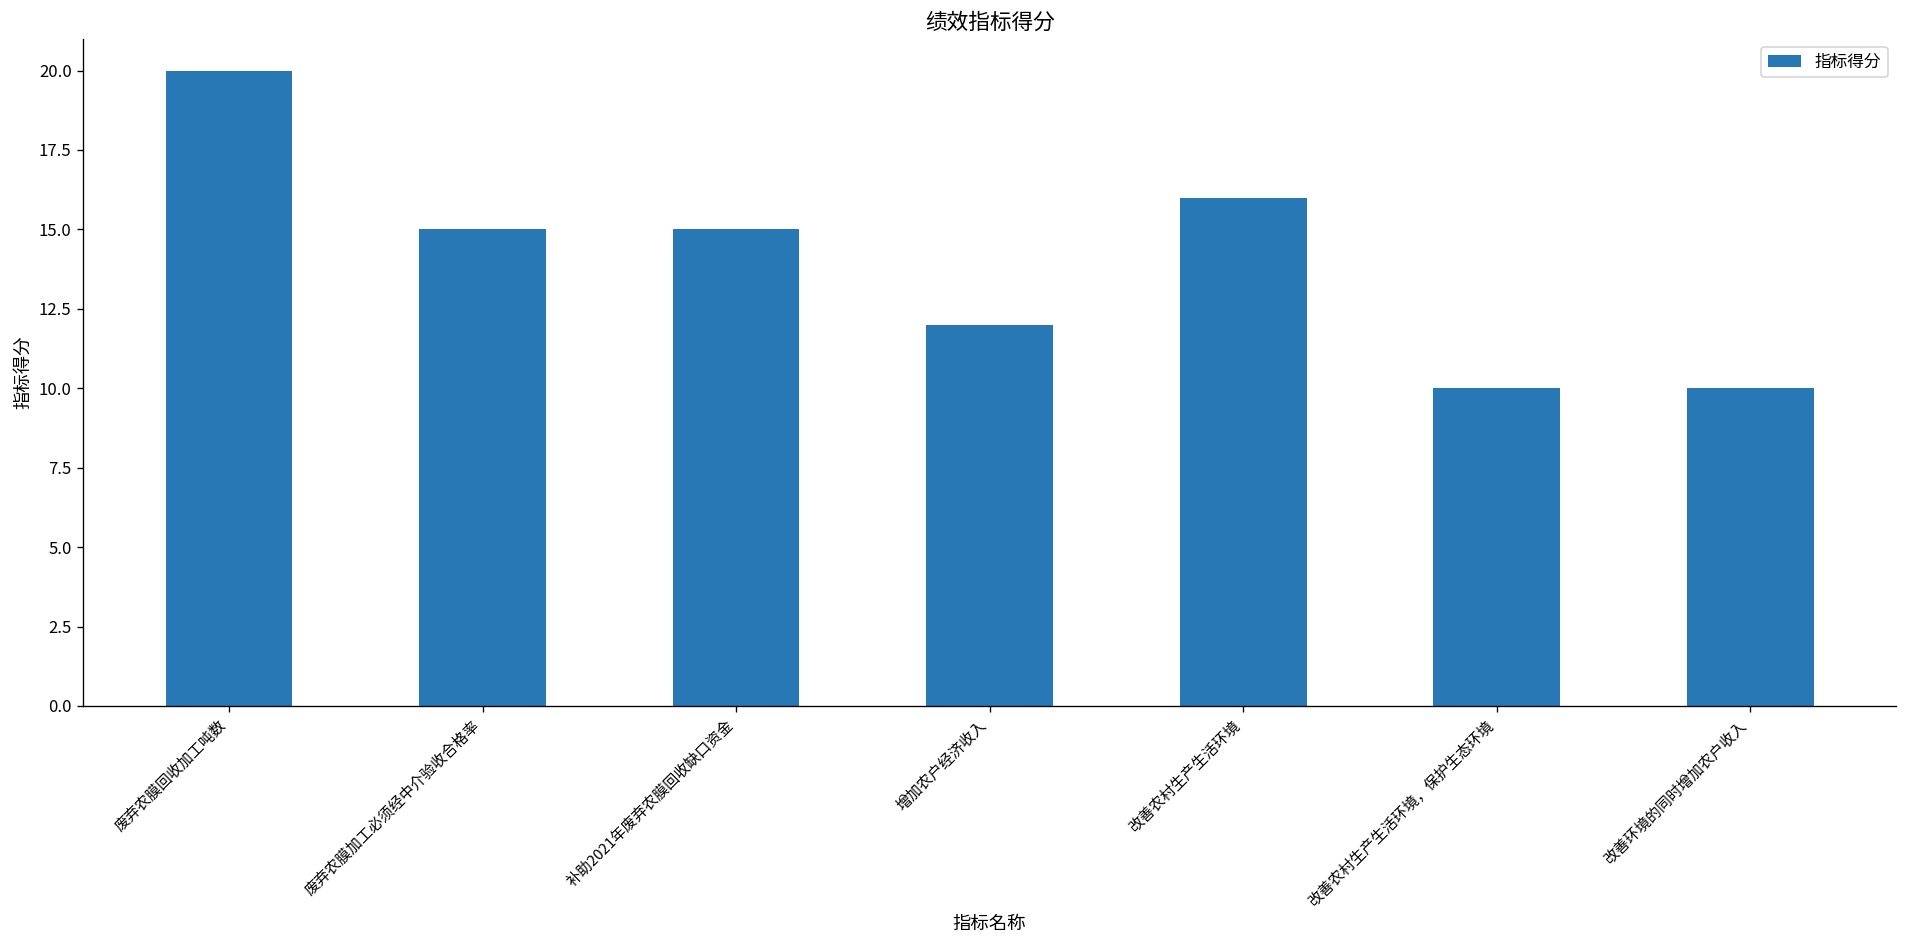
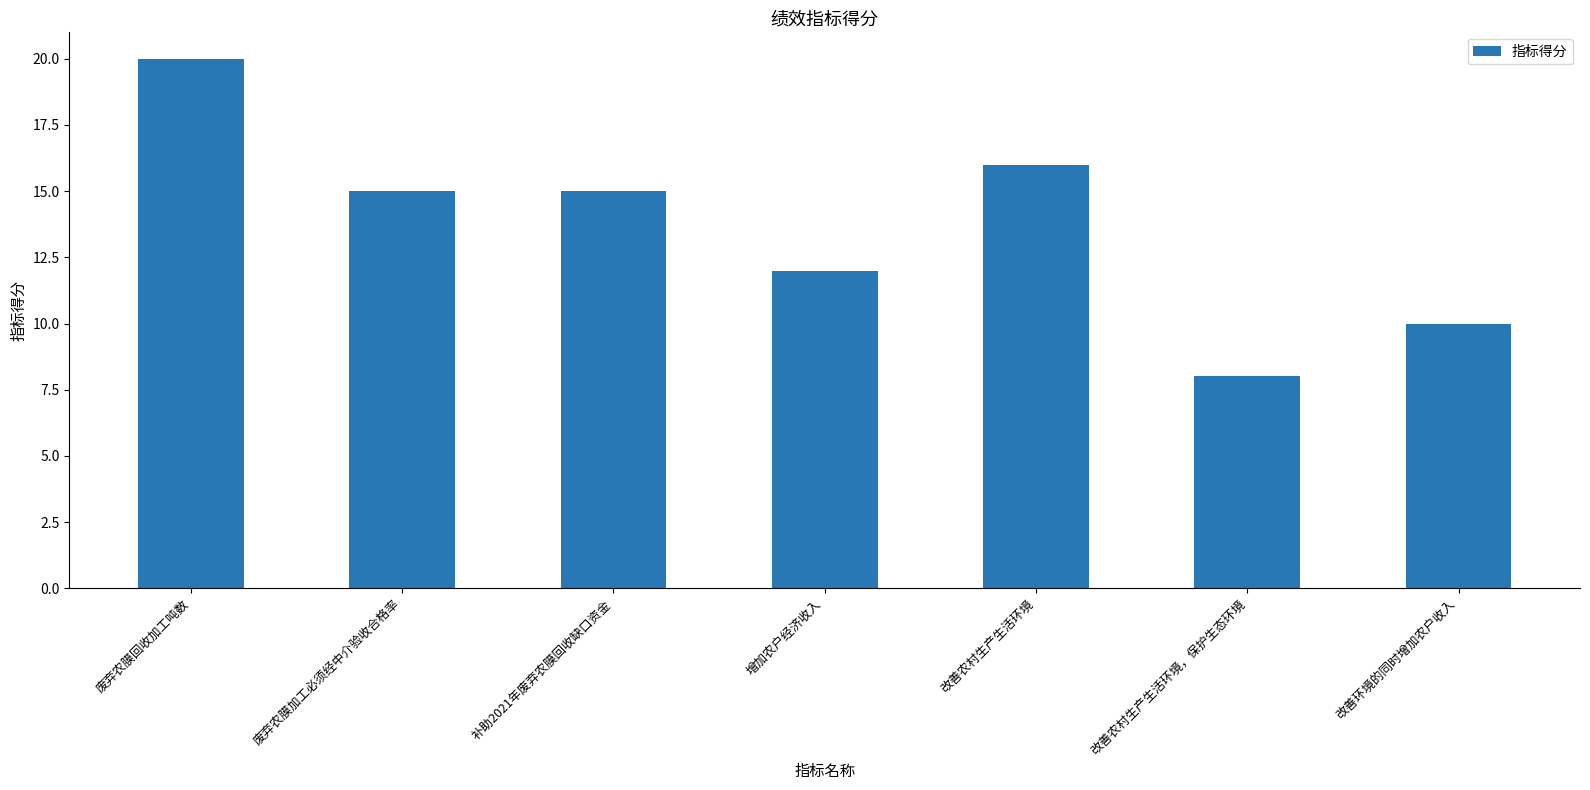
  {
    "废弃农膜回收加工吨数": 20,
    "废弃农膜加工必须经中介验收合格率": 15,
    "补助2021年废弃农膜回收缺口资金": 15,
    "增加农户经济收入": 12,
    "改善农村生产生活环境": 16,
-   "改善农村生产生活环境，保护生态环境": 10,
+   "改善农村生产生活环境，保护生态环境": 8,
    "改善环境的同时增加农户收入": 10
  }
